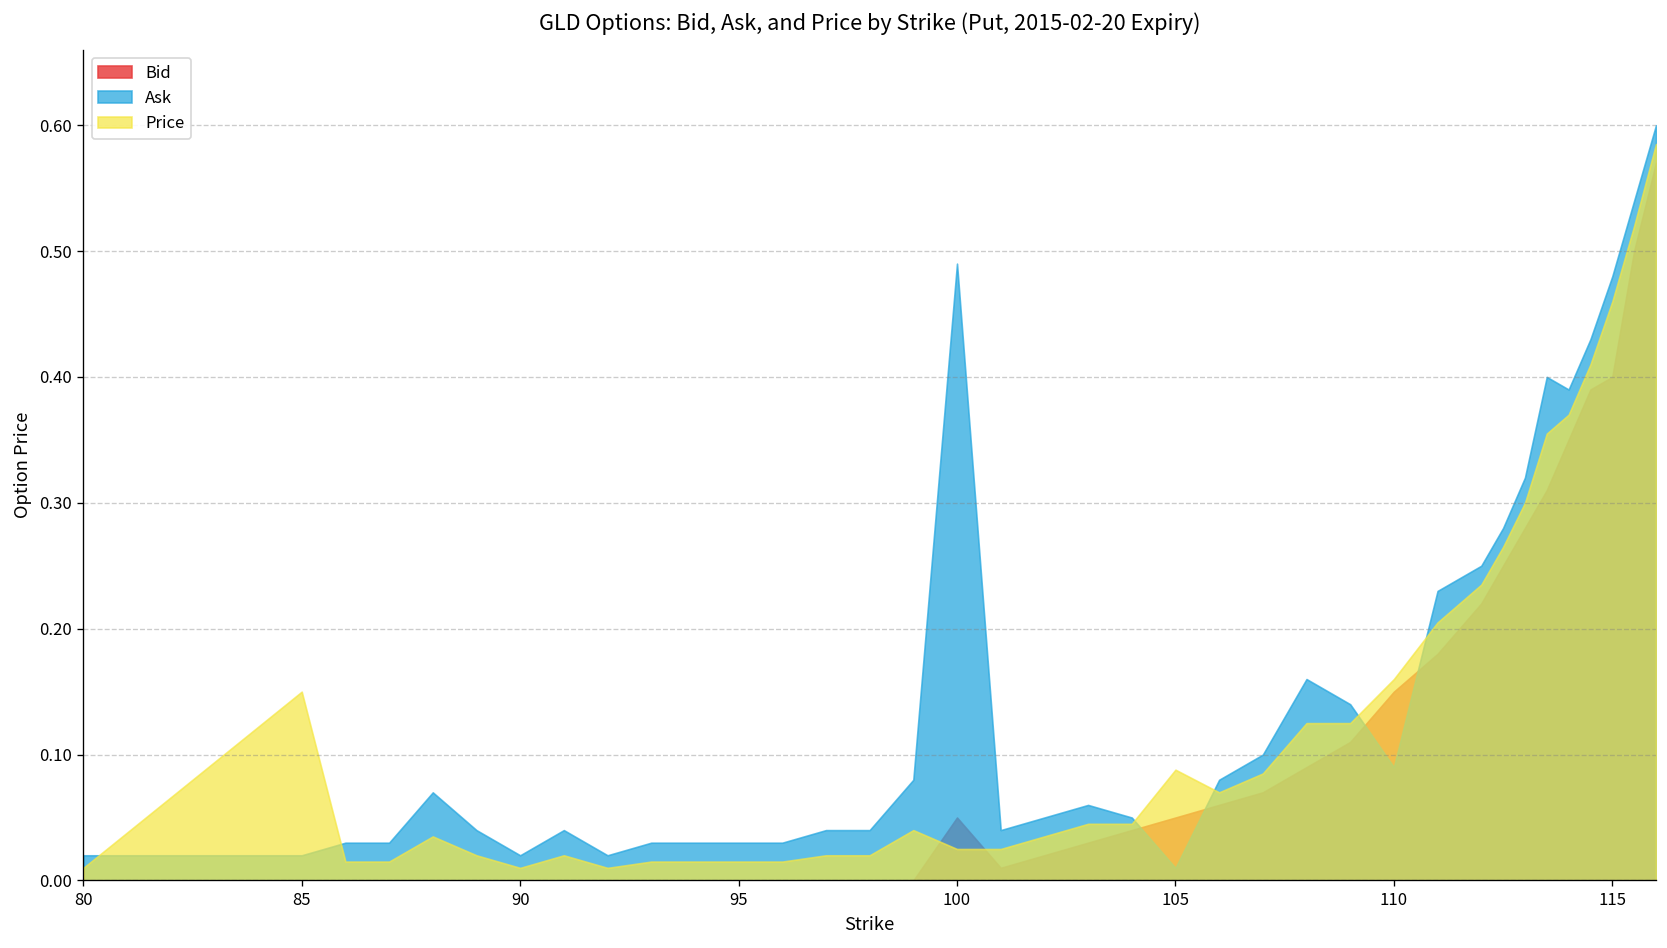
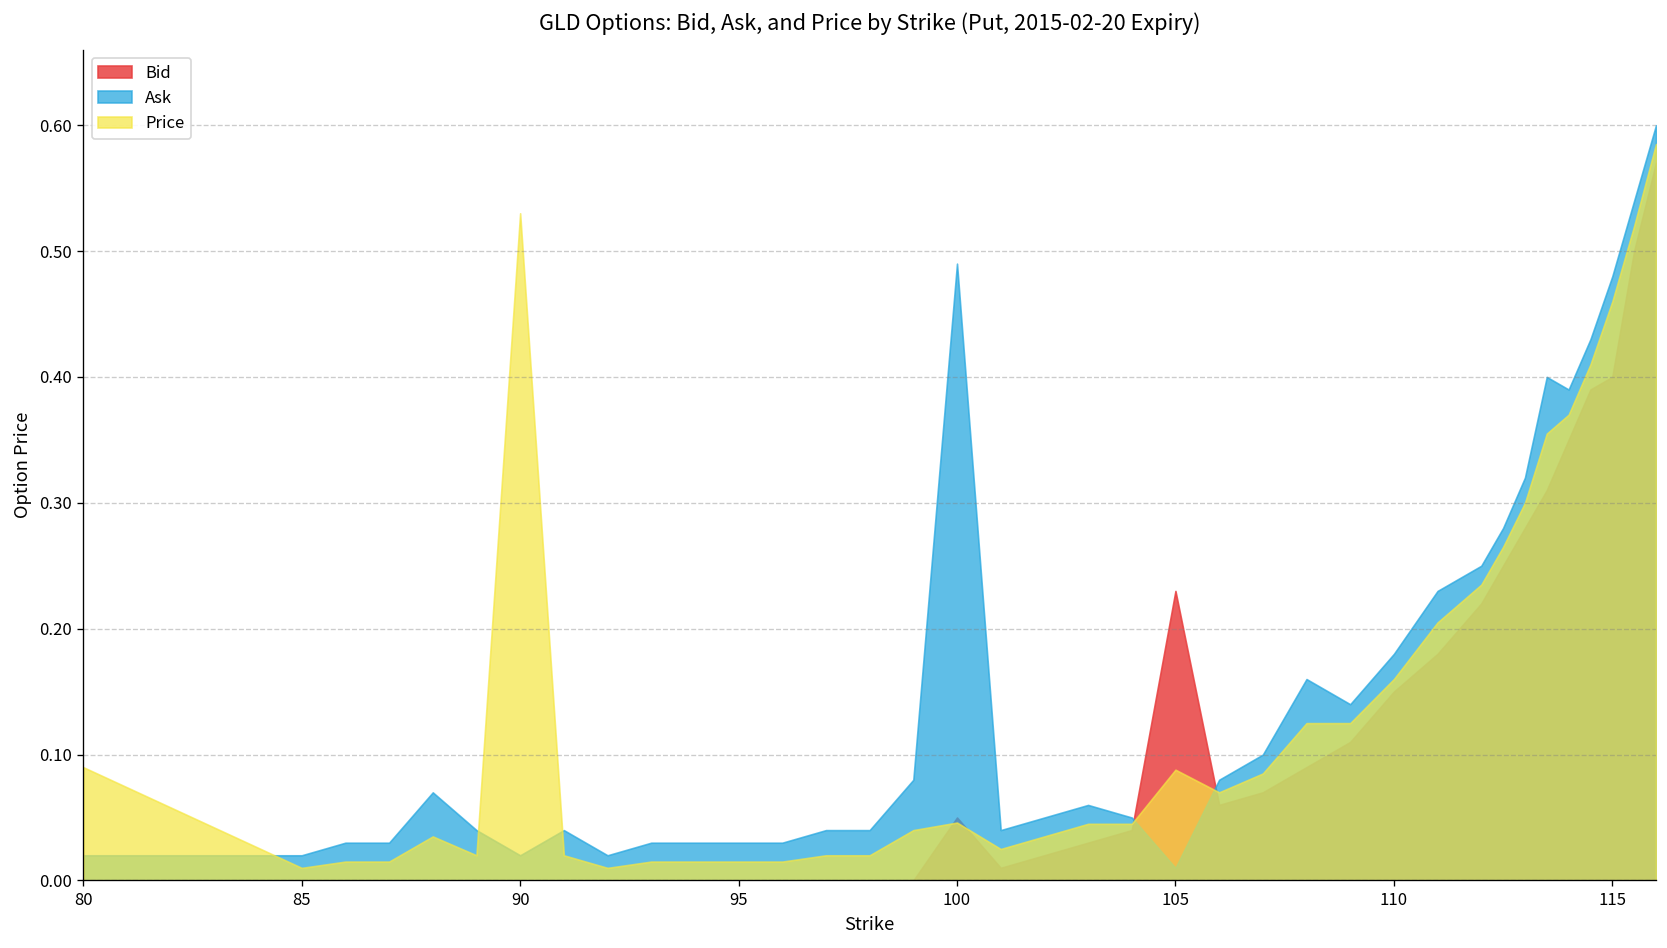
  {
    "Bid": {
      "80": 0.00,
      "85": 0.00,
      "90": 0.00,
      "95": 0.00,
      "100": 0.05,
-     "105": 0.05,
+     "105": 0.23,
      "110": 0.15,
      "115": 0.40
    },
    "Ask": {
      "80": 0.02,
      "85": 0.02,
      "90": 0.02,
      "95": 0.03,
      "100": 0.49,
      "105": 0.01,
-     "110": 0.09,
+     "110": 0.18,
      "115": 0.48
    },
    "Price": {
-     "80": 0.01,
-     "85": 0.15,
-     "90": 0.01,
+     "80": 0.09,
+     "85": 0.01,
+     "90": 0.53,
      "95": 0.015,
-     "100": 0.025,
+     "100": 0.046,
      "105": 0.088,
      "110": 0.160,
      "115": 0.460
    }
  }
